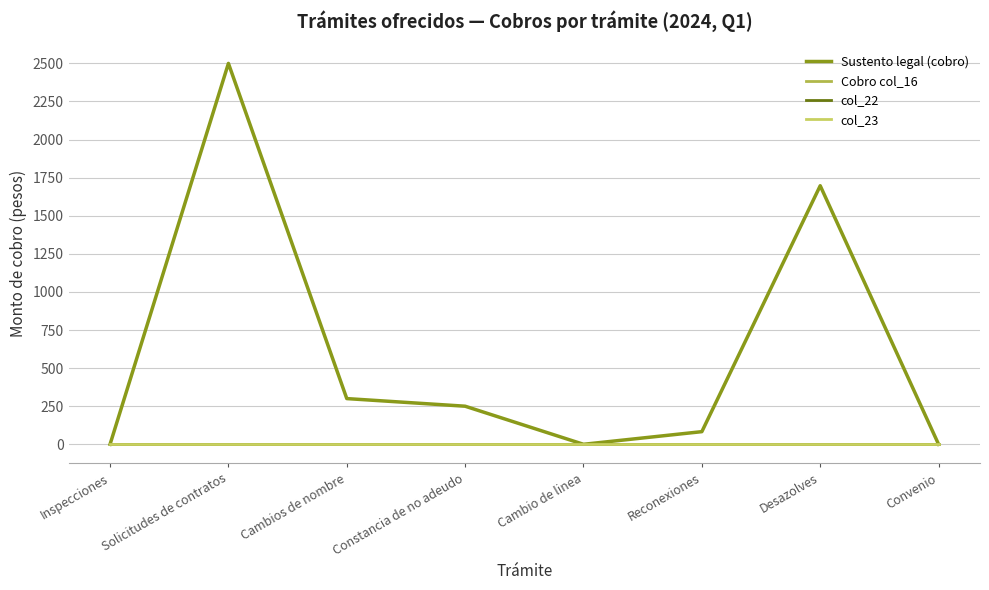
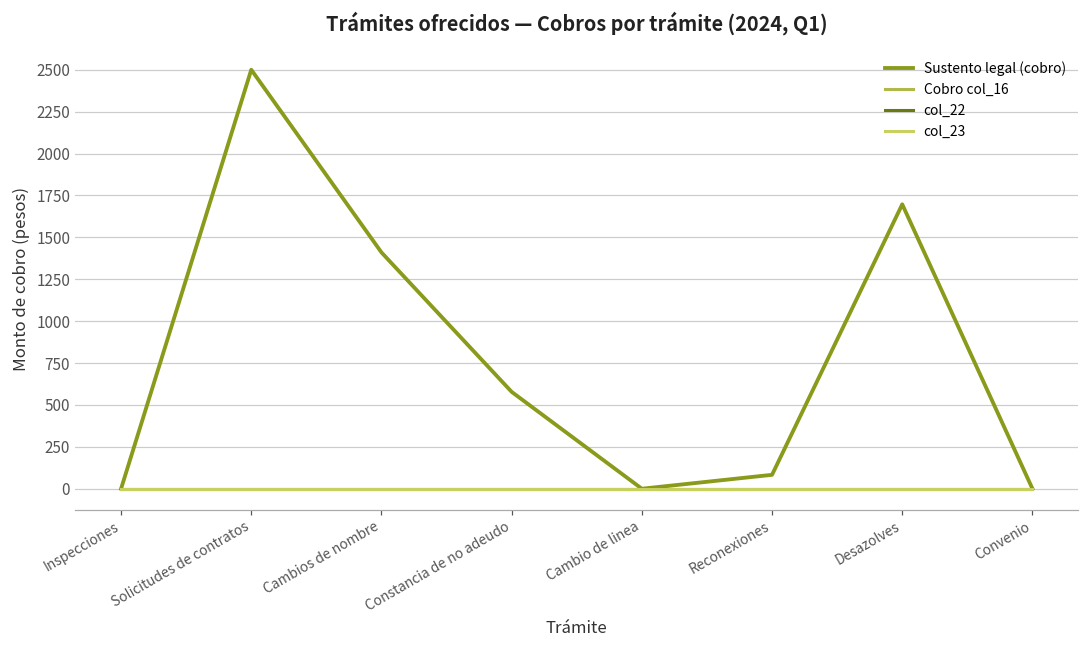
  {
    "Sustento legal (cobro)": {
      "Solicitudes de contratos": 2500,
-     "Cambios de nombre": 300,
-     "Constancia de no adeudo": 250,
+     "Cambios de nombre": 1410,
+     "Constancia de no adeudo": 580,
      "Reconexiones": 80,
      "Desazolves": 1700
    },
    "col_23": {
      "Solicitudes de contratos": 0,
      "Cambios de nombre": 0,
      "Constancia de no adeudo": 0,
      "Reconexiones": 0,
      "Desazolves": 0
    }
  }
